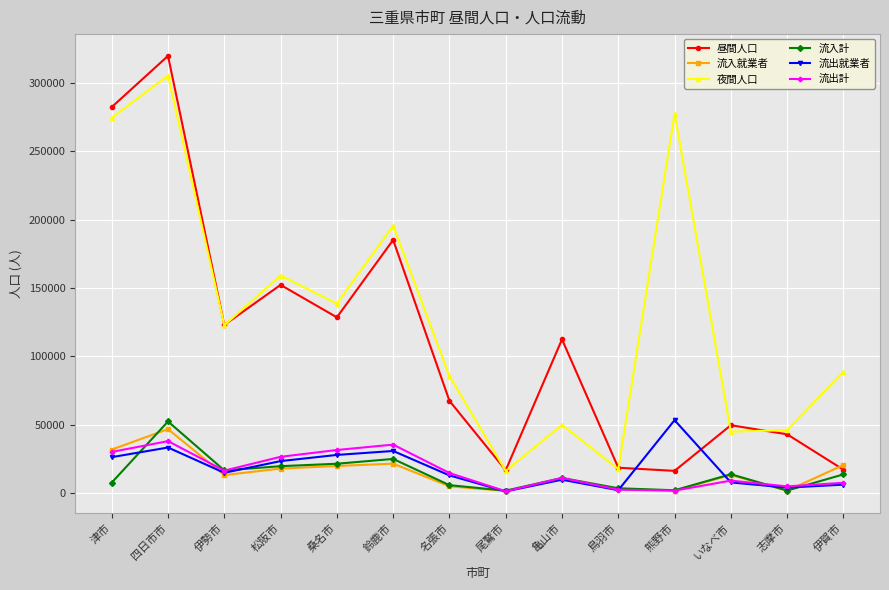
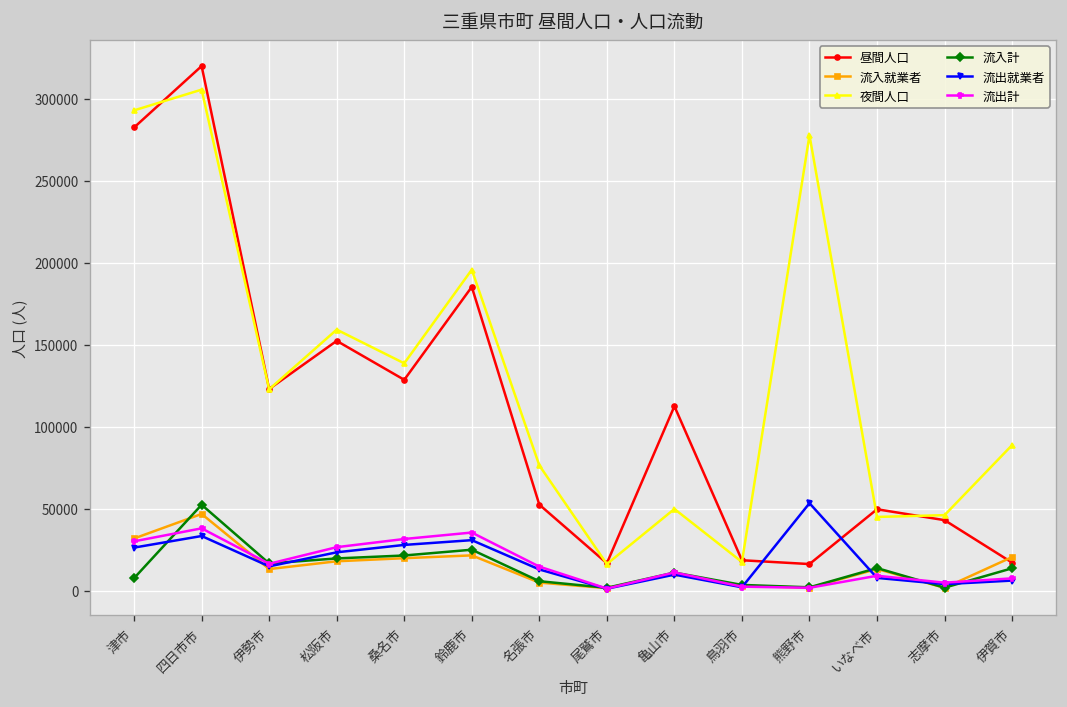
  {
    "昼間人口": {
      "津市": 282000,
      "四日市市": 320000,
      "松阪市": 152000,
      "桑名市": 129000,
      "鈴鹿市": 185000,
-     "名張市": 68000,
+     "名張市": 52000,
      "亀山市": 112000,
      "熊野市": 16000,
      "いなべ市": 50000,
      "志摩市": 43000,
      "伊賀市": 17000
    },
    "流入就業者": {
      "四日市市": 47000,
      "鈴鹿市": 22000,
      "伊賀市": 21000
    },
    "夜間人口": {
-     "津市": 275000,
+     "津市": 293000,
      "四日市市": 305000,
      "松阪市": 159000,
      "桑名市": 139000,
      "鈴鹿市": 196000,
-     "名張市": 86000,
+     "名張市": 76000,
      "亀山市": 50000,
      "熊野市": 278000,
      "いなべ市": 45000,
      "志摩市": 46000,
      "伊賀市": 89000
    },
    "流入計": {
      "津市": 8000,
      "四日市市": 52000,
      "鈴鹿市": 25000,
      "伊賀市": 14000
    },
    "流出就業者": {
      "津市": 26000,
      "四日市市": 33000,
      "松阪市": 23000,
      "桑名市": 28000,
      "鈴鹿市": 31000,
      "熊野市": 53000
    },
    "流出計": {
      "四日市市": 38000,
      "松阪市": 27000,
      "桑名市": 32000,
      "鈴鹿市": 35000
    }
  }
